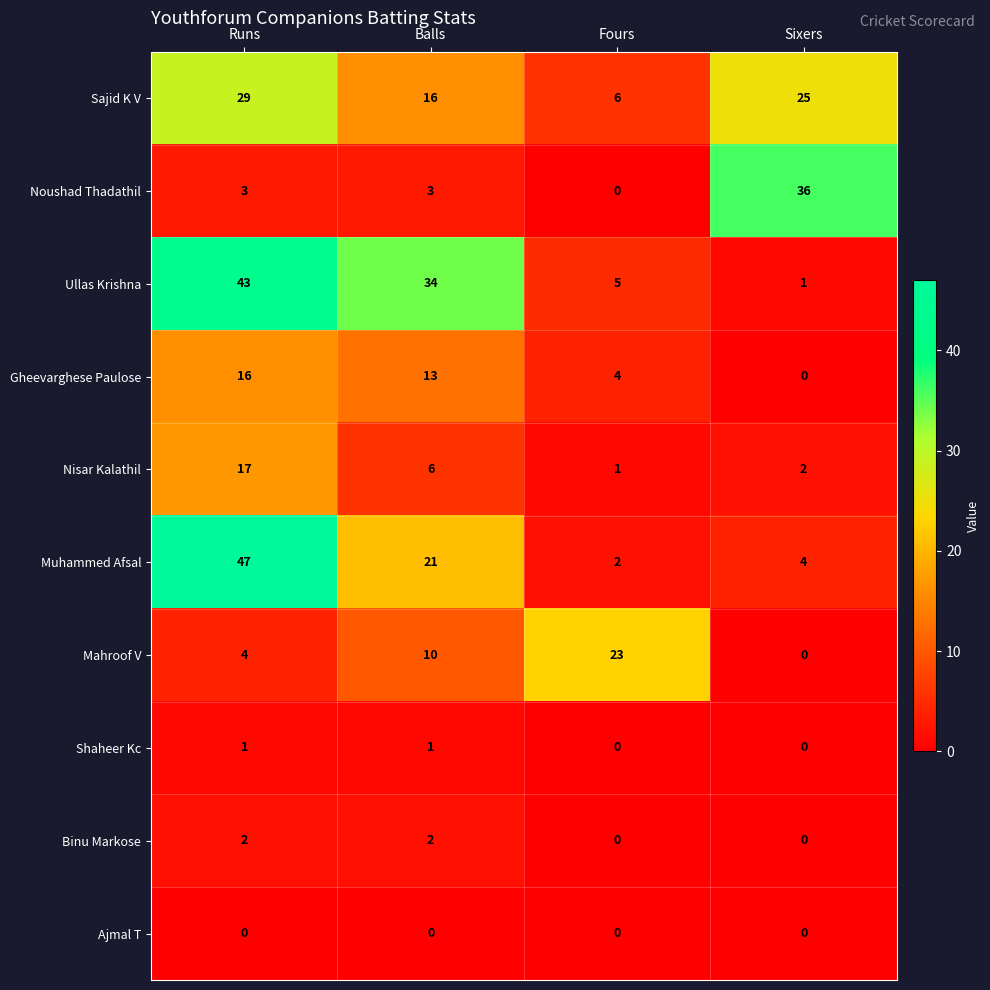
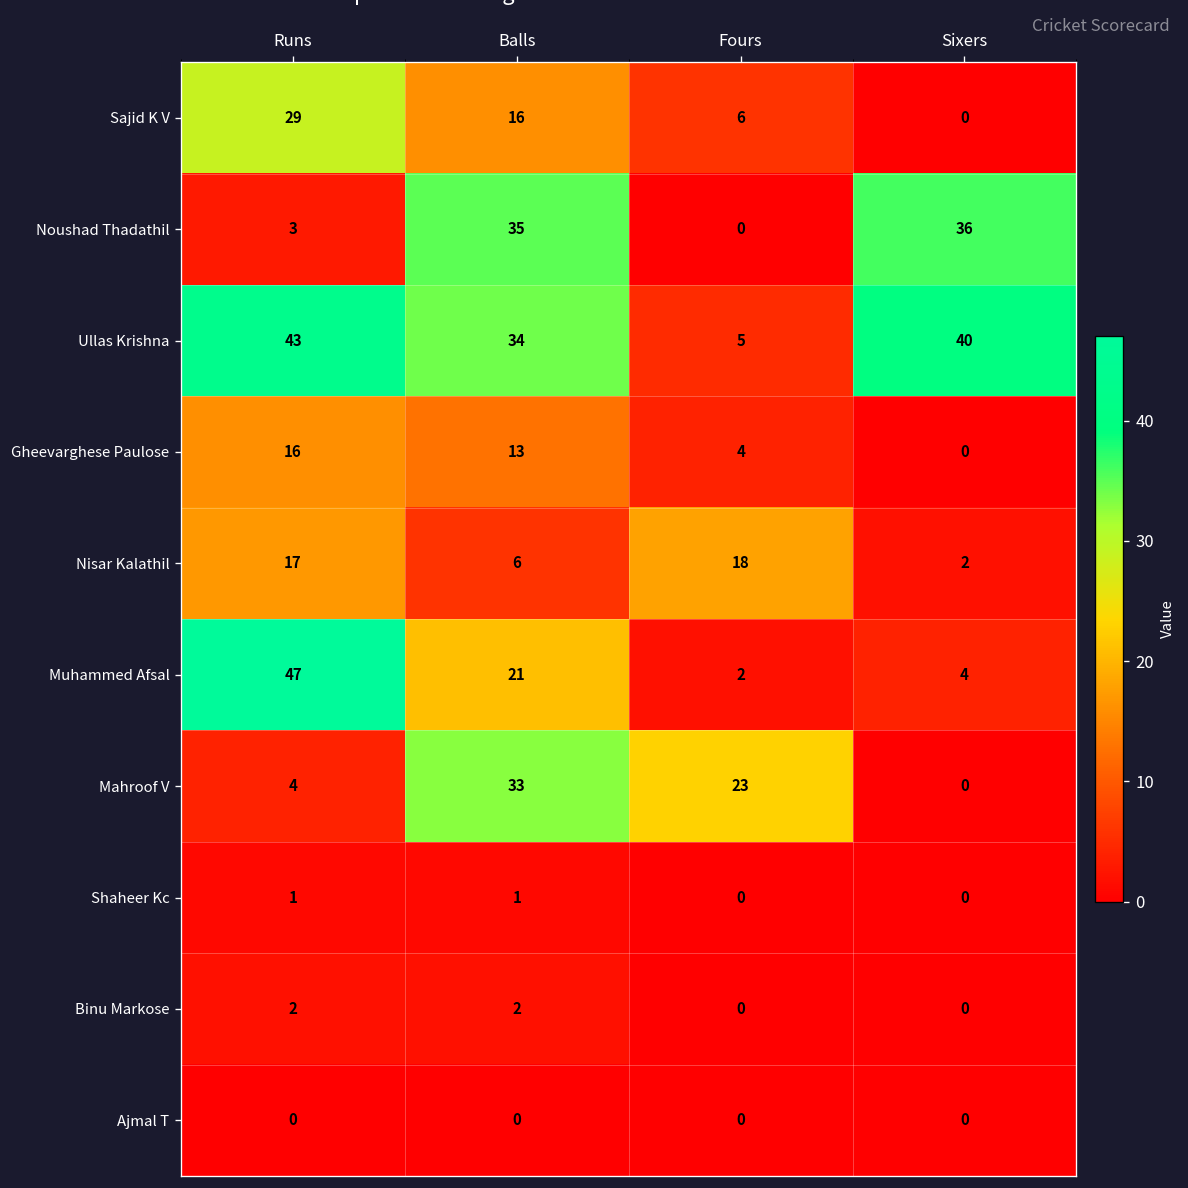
  {
    "Sajid K V": {
      "Runs": 29,
      "Balls": 16,
      "Fours": 6,
-     "Sixers": 25
+     "Sixers": 0
    },
    "Noushad Thadathil": {
      "Runs": 3,
-     "Balls": 3,
+     "Balls": 35,
      "Fours": 0,
      "Sixers": 36
    },
    "Ullas Krishna": {
      "Runs": 43,
      "Balls": 34,
      "Fours": 5,
-     "Sixers": 1
+     "Sixers": 40
    },
    "Gheevarghese Paulose": {
      "Runs": 16,
      "Balls": 13,
      "Fours": 4,
      "Sixers": 0
    },
    "Nisar Kalathil": {
      "Runs": 17,
      "Balls": 6,
-     "Fours": 1,
+     "Fours": 18,
      "Sixers": 2
    },
    "Muhammed Afsal": {
      "Runs": 47,
      "Balls": 21,
      "Fours": 2,
      "Sixers": 4
    },
    "Mahroof V": {
      "Runs": 4,
-     "Balls": 10,
+     "Balls": 33,
      "Fours": 23,
      "Sixers": 0
    },
    "Shaheer Kc": {
      "Runs": 1,
      "Balls": 1,
      "Fours": 0,
      "Sixers": 0
    },
    "Binu Markose": {
      "Runs": 2,
      "Balls": 2,
      "Fours": 0,
      "Sixers": 0
    },
    "Ajmal T": {
      "Runs": 0,
      "Balls": 0,
      "Fours": 0,
      "Sixers": 0
    }
  }
